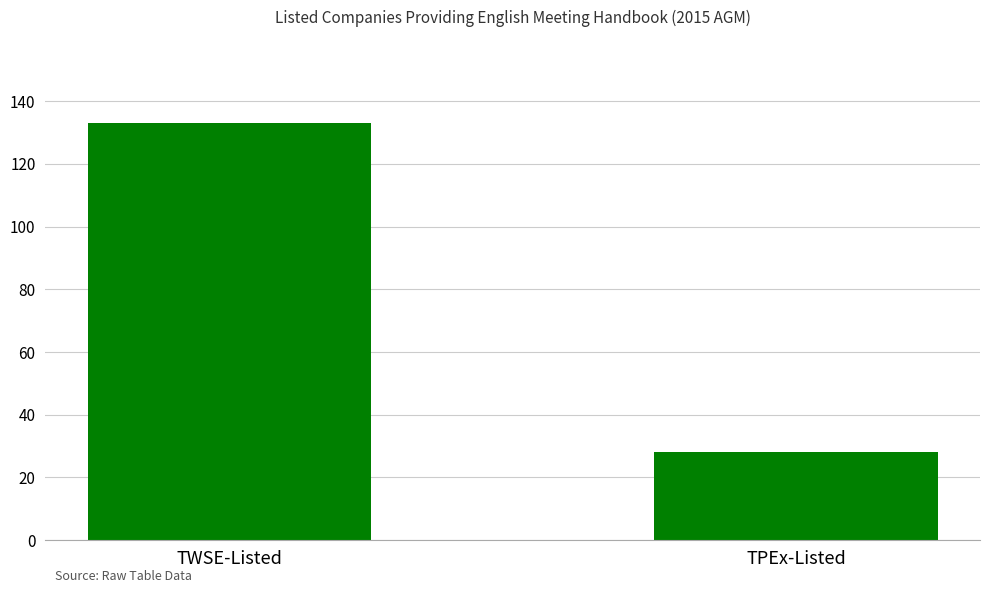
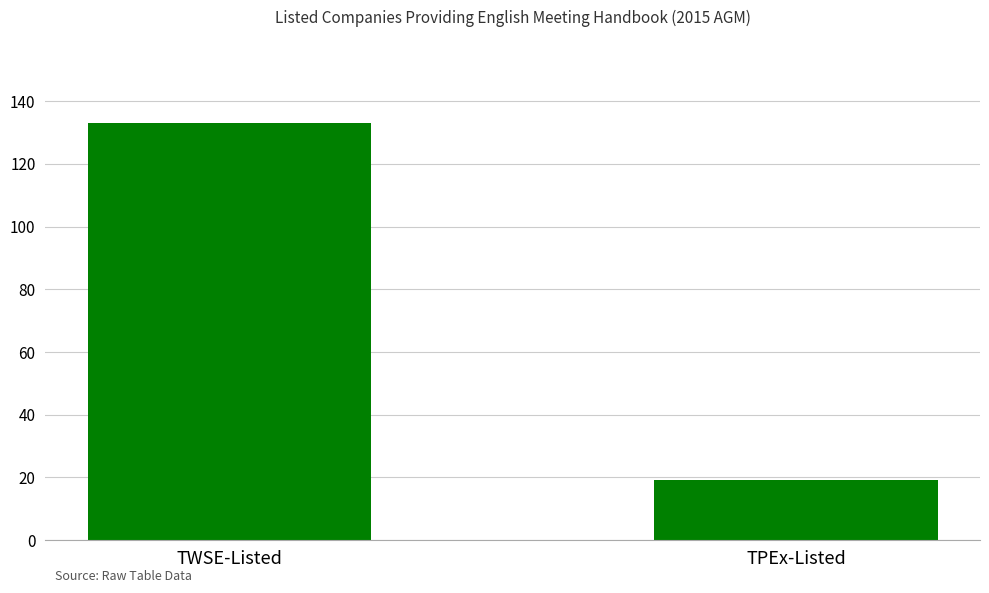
  {
    "TWSE-Listed": 133,
-   "TPEx-Listed": 28
+   "TPEx-Listed": 19
  }
